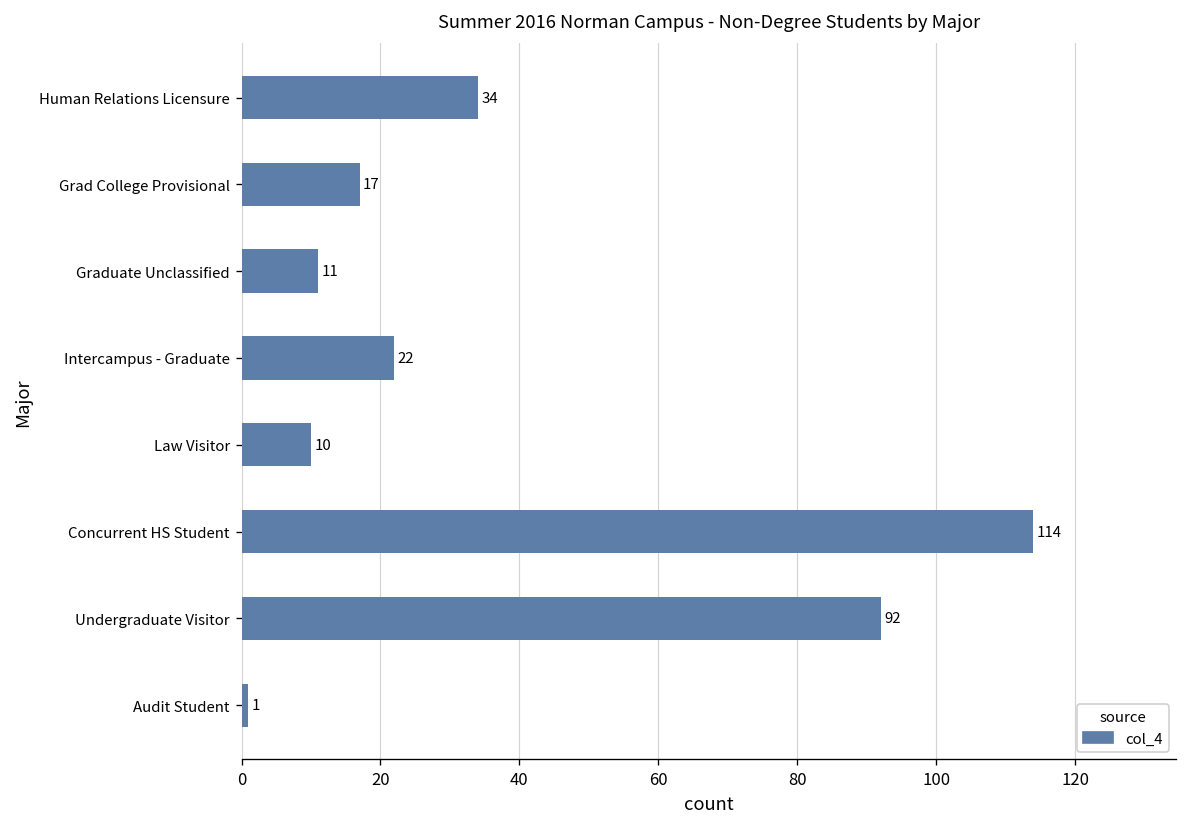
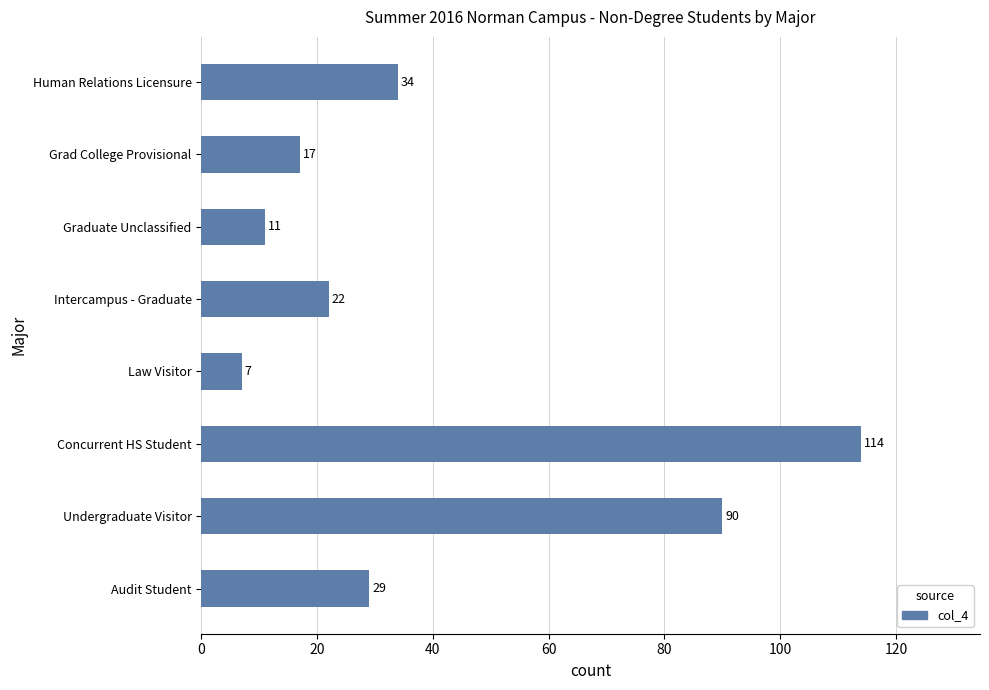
  {
    "Human Relations Licensure": 34,
    "Grad College Provisional": 17,
    "Graduate Unclassified": 11,
    "Intercampus - Graduate": 22,
-   "Law Visitor": 10,
+   "Law Visitor": 7,
    "Concurrent HS Student": 114,
-   "Undergraduate Visitor": 92,
-   "Audit Student": 1
+   "Undergraduate Visitor": 90,
+   "Audit Student": 29
  }
